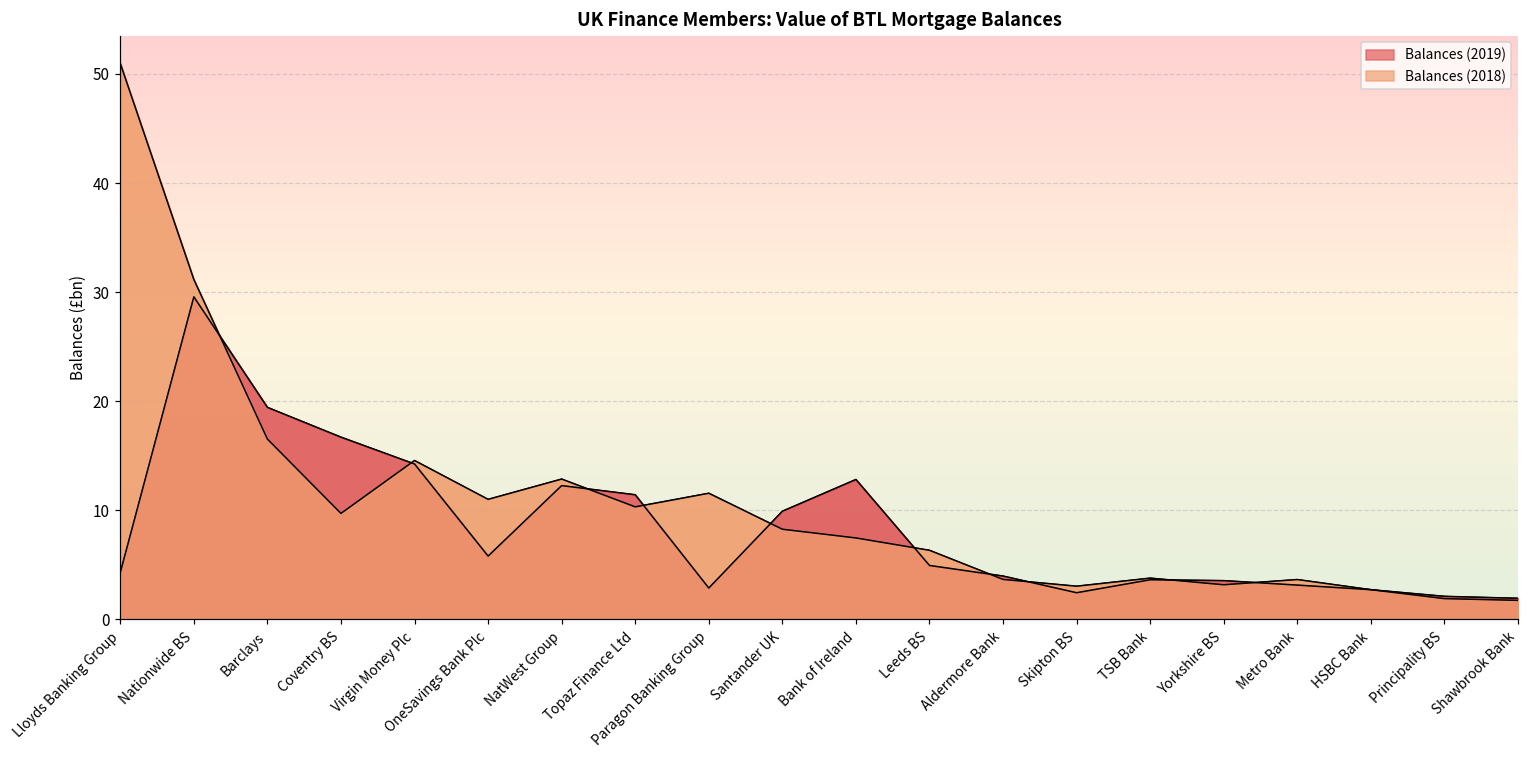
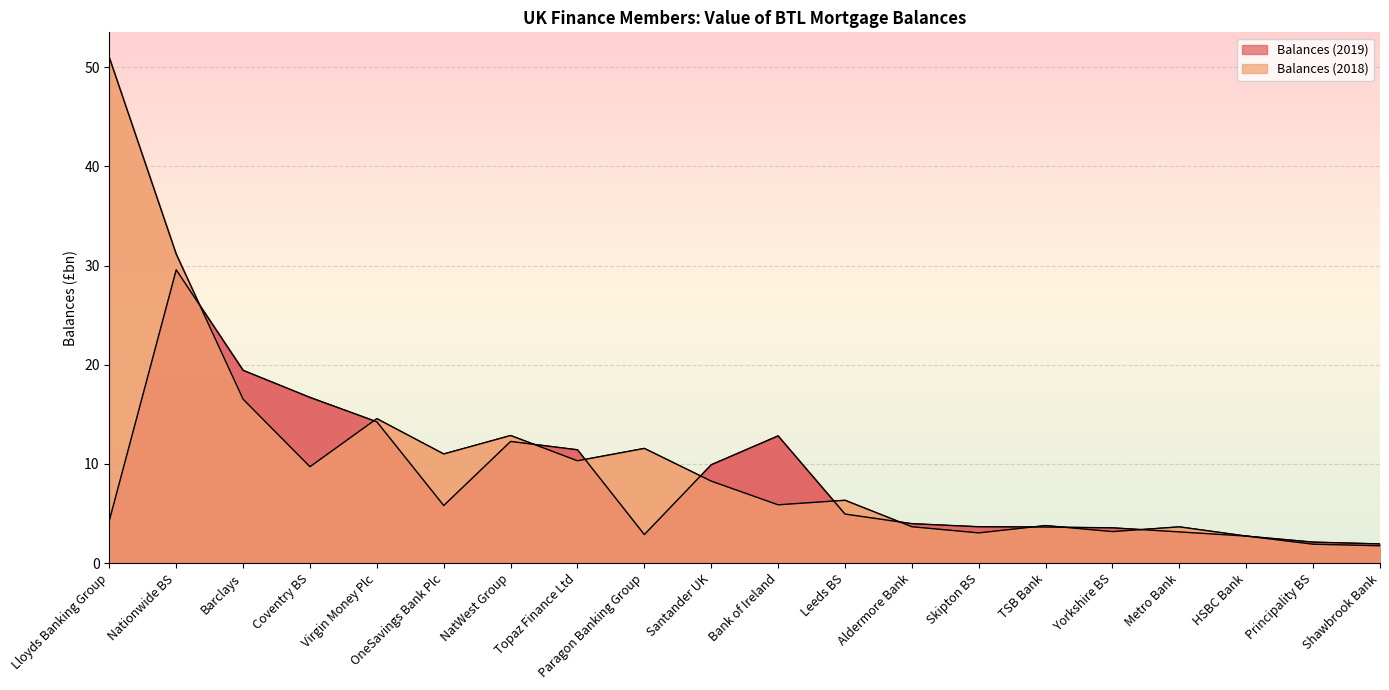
  {
    "Balances (2019)": {
      "Lloyds Banking Group": 4,
      "Nationwide BS": 30,
      "Barclays": 19,
      "Coventry BS": 17,
      "Virgin Money Plc": 14,
      "OneSavings Bank Plc": 6,
      "NatWest Group": 12,
      "Topaz Finance Ltd": 11,
      "Paragon Banking Group": 3,
      "Santander UK": 10,
      "Bank of Ireland": 13,
      "Leeds BS": 5,
      "Aldermore Bank": 4,
-     "Skipton BS": 2,
+     "Skipton BS": 4,
      "Yorkshire BS": 4,
      "Metro Bank": 3
    },
    "Balances (2018)": {
      "Lloyds Banking Group": 51,
      "Nationwide BS": 31,
      "Barclays": 17,
      "Coventry BS": 10,
      "Virgin Money Plc": 15,
      "OneSavings Bank Plc": 11,
      "NatWest Group": 13,
      "Topaz Finance Ltd": 10,
      "Paragon Banking Group": 12,
      "Santander UK": 8,
-     "Bank of Ireland": 7,
+     "Bank of Ireland": 6,
      "Leeds BS": 6,
      "Aldermore Bank": 4,
      "Skipton BS": 3,
      "Yorkshire BS": 3,
      "Metro Bank": 4
    }
  }
